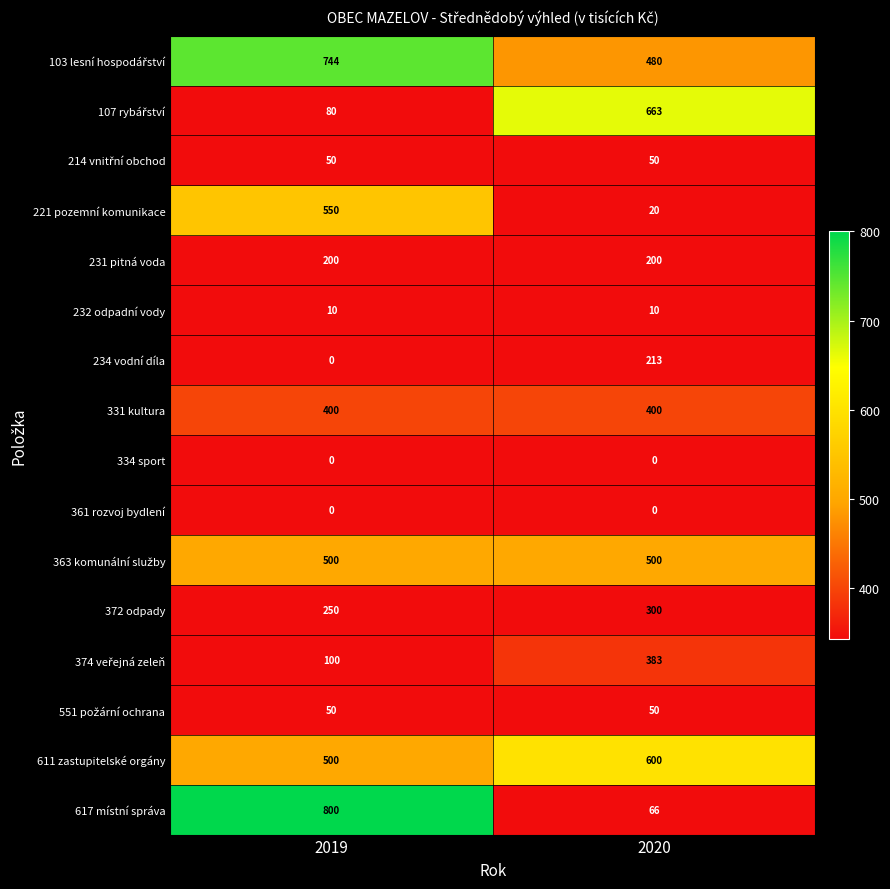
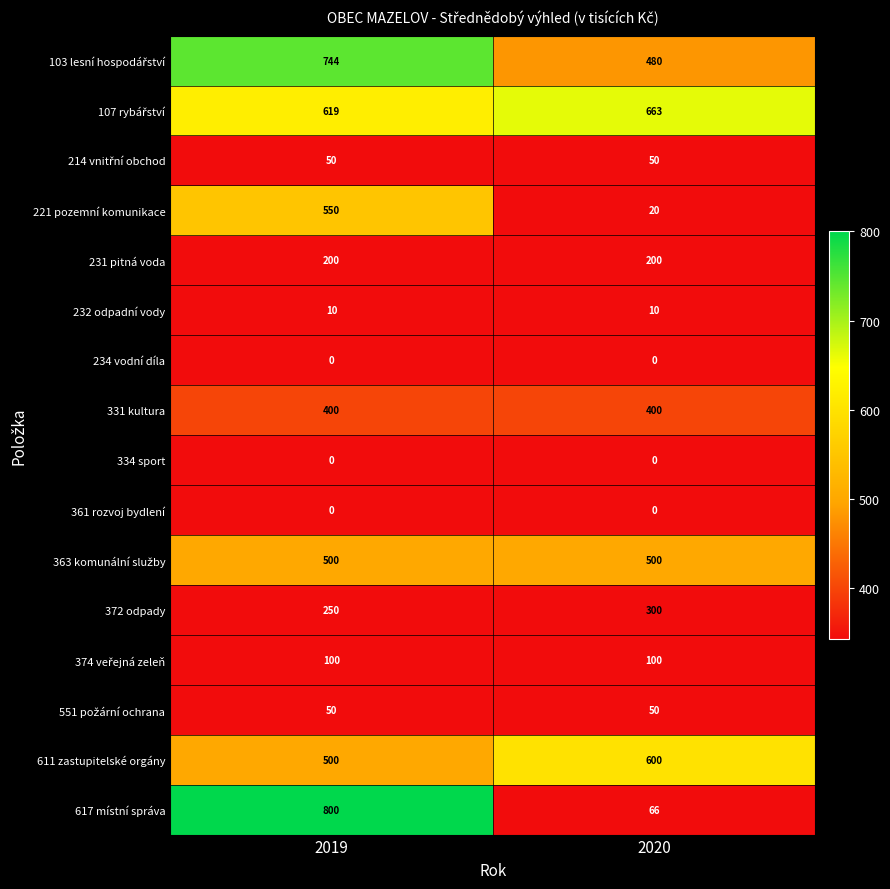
  {
    "103 lesní hospodářství": {
      "2019": 744,
      "2020": 480
    },
    "107 rybářství": {
-     "2019": 80,
+     "2019": 619,
      "2020": 663
    },
    "214 vnitřní obchod": {
      "2019": 50,
      "2020": 50
    },
    "221 pozemní komunikace": {
      "2019": 550,
      "2020": 20
    },
    "231 pitná voda": {
      "2019": 200,
      "2020": 200
    },
    "232 odpadní vody": {
      "2019": 10,
      "2020": 10
    },
    "234 vodní díla": {
      "2019": 0,
-     "2020": 213
+     "2020": 0
    },
    "331 kultura": {
      "2019": 400,
      "2020": 400
    },
    "334 sport": {
      "2019": 0,
      "2020": 0
    },
    "361 rozvoj bydlení": {
      "2019": 0,
      "2020": 0
    },
    "363 komunální služby": {
      "2019": 500,
      "2020": 500
    },
    "372 odpady": {
      "2019": 250,
      "2020": 300
    },
    "374 veřejná zeleň": {
      "2019": 100,
-     "2020": 383
+     "2020": 100
    },
    "551 požární ochrana": {
      "2019": 50,
      "2020": 50
    },
    "611 zastupitelské orgány": {
      "2019": 500,
      "2020": 600
    },
    "617 místní správa": {
      "2019": 800,
      "2020": 66
    }
  }
